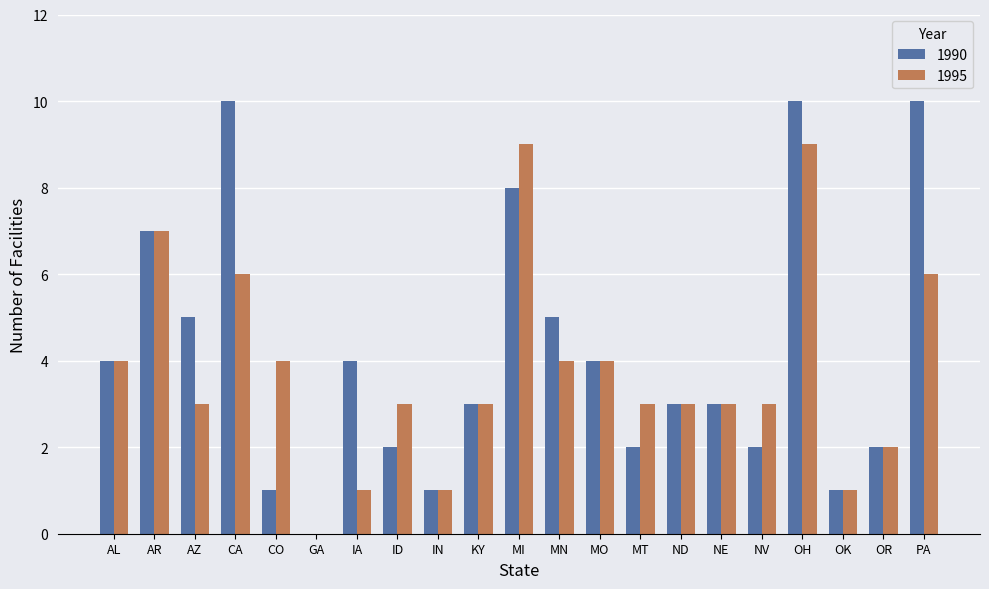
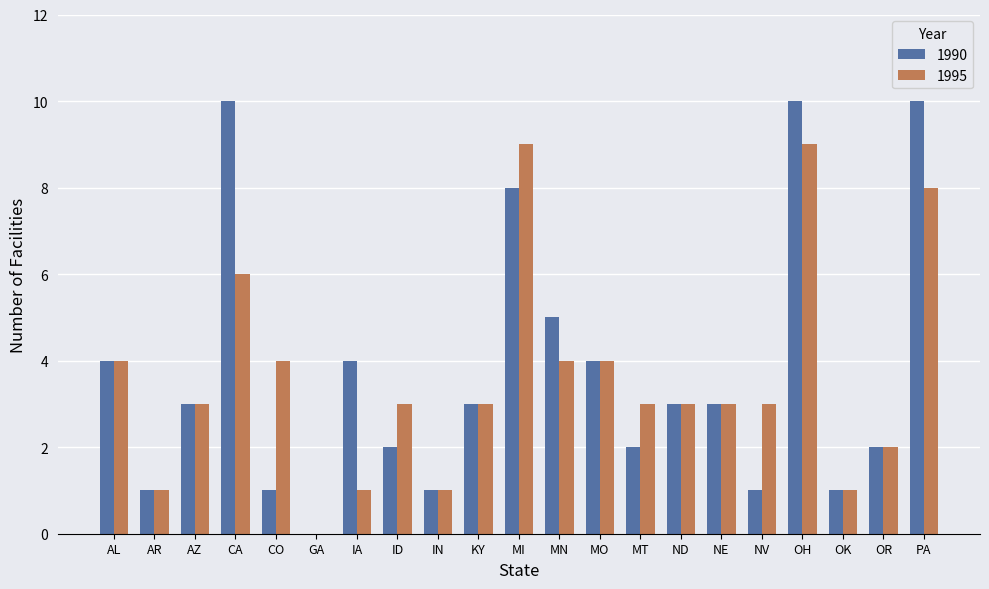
  {
    "1990": {
      "AL": 4,
-     "AR": 7,
-     "AZ": 5,
+     "AR": 1,
+     "AZ": 3,
      "CA": 10,
      "CO": 1,
      "GA": 0,
      "IA": 4,
      "ID": 2,
      "IN": 1,
      "KY": 3,
      "MI": 8,
      "MN": 5,
      "MO": 4,
      "MT": 2,
      "ND": 3,
      "NE": 3,
-     "NV": 2,
+     "NV": 1,
      "OH": 10,
      "OK": 1,
      "OR": 2,
      "PA": 10
    },
    "1995": {
      "AL": 4,
-     "AR": 7,
+     "AR": 1,
      "AZ": 3,
      "CA": 6,
      "CO": 4,
      "GA": 0,
      "IA": 1,
      "ID": 3,
      "IN": 1,
      "KY": 3,
      "MI": 9,
      "MN": 4,
      "MO": 4,
      "MT": 3,
      "ND": 3,
      "NE": 3,
      "NV": 3,
      "OH": 9,
      "OK": 1,
      "OR": 2,
-     "PA": 6
+     "PA": 8
    }
  }
